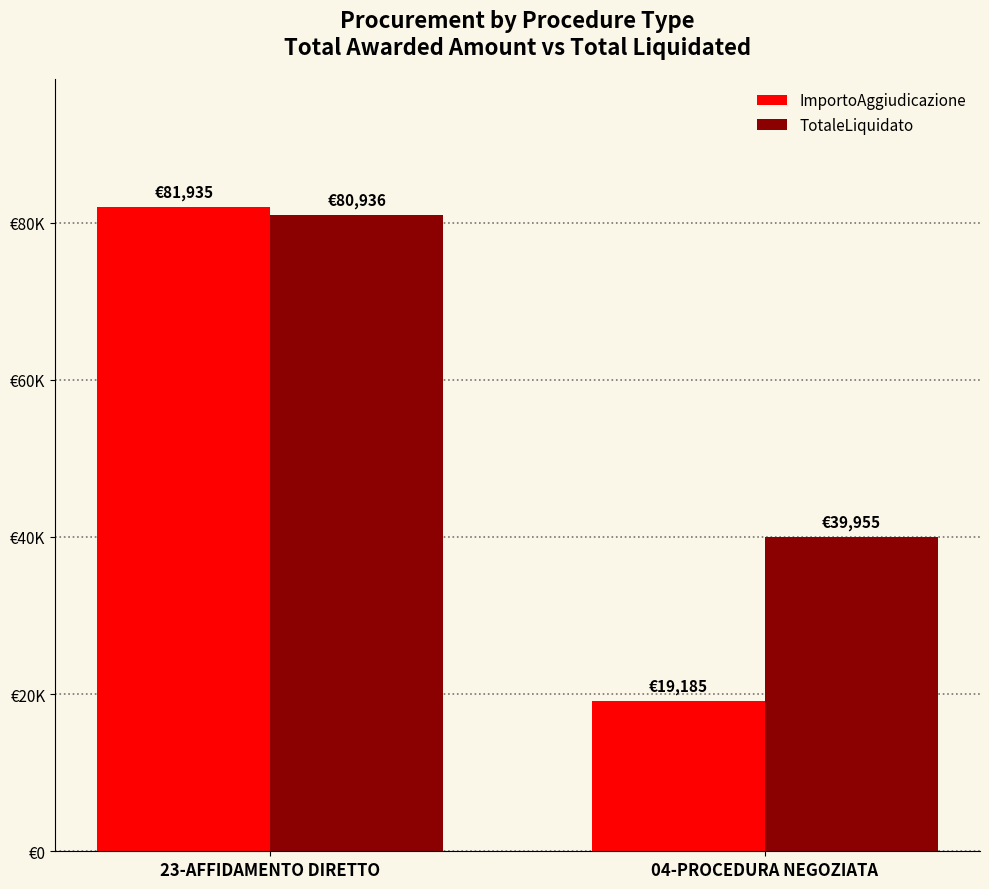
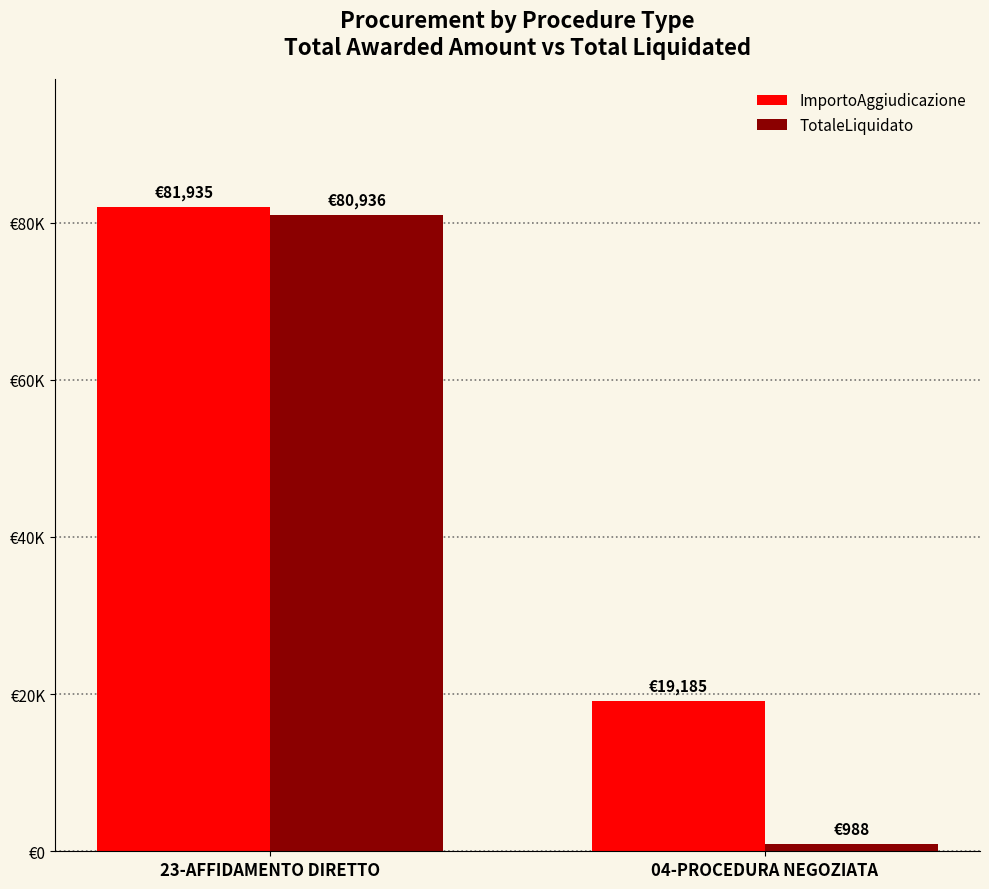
  {
    "ImportoAggiudicazione": {
      "23-AFFIDAMENTO DIRETTO": "€81,935",
      "04-PROCEDURA NEGOZIATA": "€19,185"
    },
    "TotaleLiquidato": {
      "23-AFFIDAMENTO DIRETTO": "€80,936",
-     "04-PROCEDURA NEGOZIATA": "€39,955"
+     "04-PROCEDURA NEGOZIATA": "€988"
    }
  }
